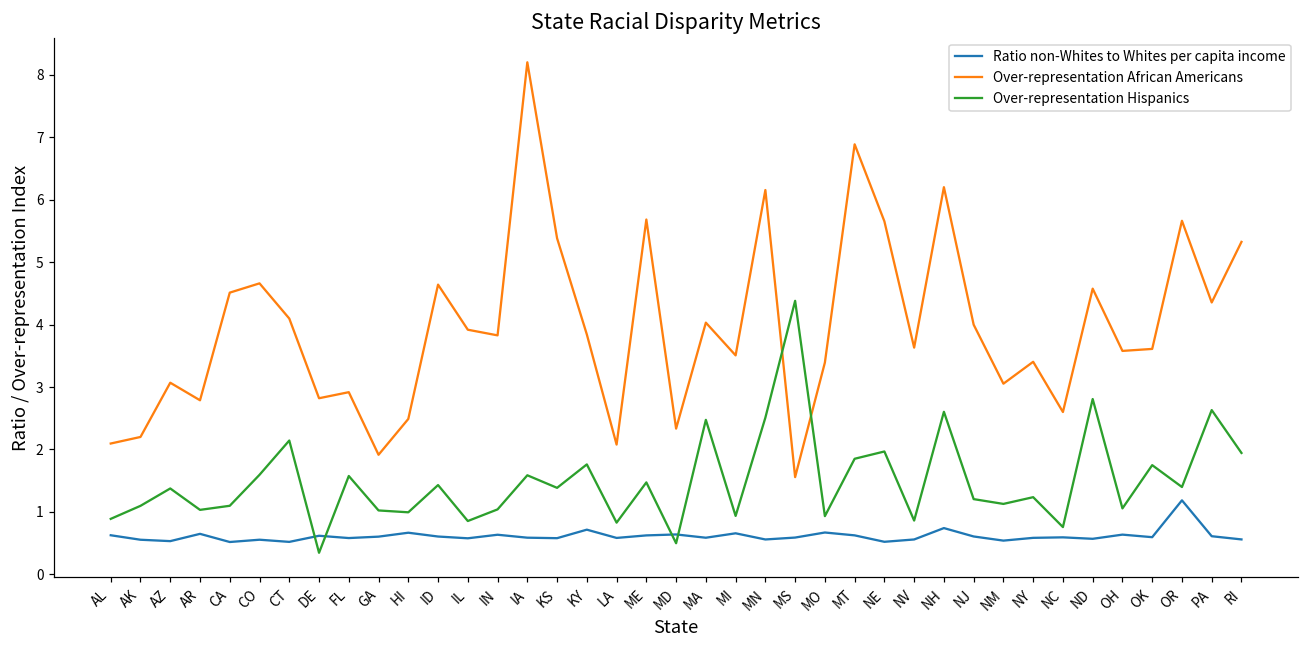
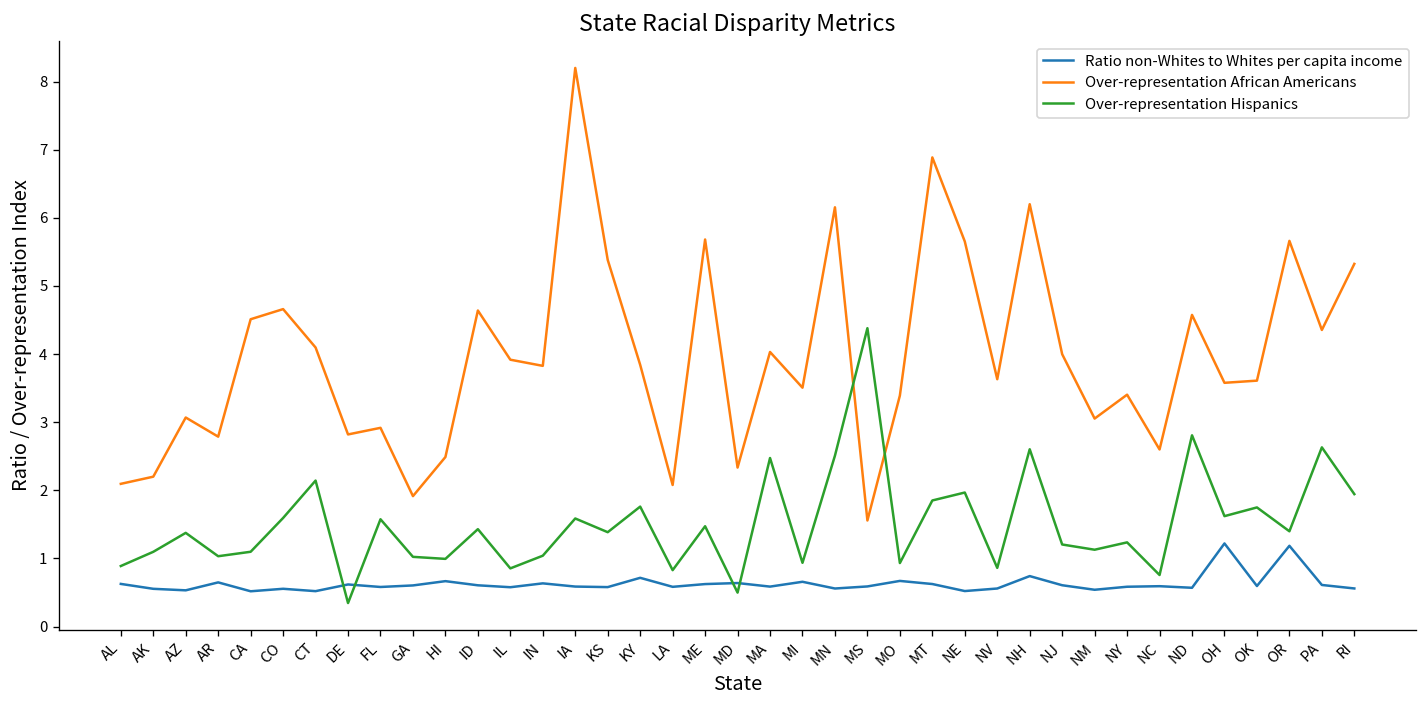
  {
    "Ratio non-Whites to Whites per capita income": {
      "AL": 0.6,
      "AK": 0.6,
      "AZ": 0.5,
      "AR": 0.6,
      "CA": 0.5,
      "CO": 0.6,
      "CT": 0.5,
      "DE": 0.6,
      "FL": 0.6,
      "GA": 0.6,
      "HI": 0.7,
      "ID": 0.6,
      "IL": 0.6,
      "IN": 0.6,
      "IA": 0.6,
      "KS": 0.6,
      "KY": 0.7,
      "LA": 0.6,
      "ME": 0.6,
      "MD": 0.6,
      "MA": 0.6,
      "MI": 0.7,
      "MN": 0.6,
      "MS": 0.6,
      "MO": 0.7,
      "MT": 0.6,
      "NE": 0.5,
      "NV": 0.6,
      "NH": 0.7,
      "NJ": 0.6,
      "NM": 0.5,
      "NY": 0.6,
      "NC": 0.6,
      "ND": 0.6,
-     "OH": 0.6,
+     "OH": 1.2,
      "OK": 0.6,
      "OR": 1.2,
      "PA": 0.6,
      "RI": 0.6
    },
    "Over-representation African Americans": {
      "AL": 2.1,
      "AK": 2.2,
      "AZ": 3.1,
      "AR": 2.8,
      "CA": 4.5,
      "CO": 4.7,
      "CT": 4.1,
      "DE": 2.8,
      "FL": 2.9,
      "GA": 1.9,
      "HI": 2.5,
      "ID": 4.6,
      "IL": 3.9,
      "IN": 3.8,
      "IA": 8.2,
      "KS": 5.4,
      "KY": 3.8,
      "LA": 2.1,
      "ME": 5.7,
      "MD": 2.3,
      "MA": 4.0,
      "MI": 3.5,
      "MN": 6.2,
      "MS": 1.6,
      "MO": 3.4,
      "MT": 6.9,
      "NE": 5.7,
      "NV": 3.6,
      "NH": 6.2,
      "NJ": 4.0,
      "NM": 3.1,
      "NY": 3.4,
      "NC": 2.6,
      "ND": 4.6,
      "OH": 3.6,
      "OK": 3.6,
      "OR": 5.7,
      "PA": 4.4,
      "RI": 5.3
    },
    "Over-representation Hispanics": {
      "AL": 0.9,
      "AK": 1.1,
      "AZ": 1.4,
      "AR": 1.0,
      "CA": 1.1,
      "CO": 1.6,
      "CT": 2.1,
      "DE": 0.3,
      "FL": 1.6,
      "GA": 1.0,
      "HI": 1.0,
      "ID": 1.4,
      "IL": 0.9,
      "IN": 1.0,
      "IA": 1.6,
      "KS": 1.4,
      "KY": 1.8,
      "LA": 0.8,
      "ME": 1.5,
      "MD": 0.5,
      "MA": 2.5,
      "MI": 0.9,
      "MN": 2.5,
      "MS": 4.4,
      "MO": 0.9,
      "MT": 1.9,
      "NE": 2.0,
      "NV": 0.9,
      "NH": 2.6,
      "NJ": 1.2,
      "NM": 1.1,
      "NY": 1.2,
      "NC": 0.8,
      "ND": 2.8,
-     "OH": 1.1,
+     "OH": 1.6,
      "OK": 1.7,
      "OR": 1.4,
      "PA": 2.6,
      "RI": 1.9
    }
  }
